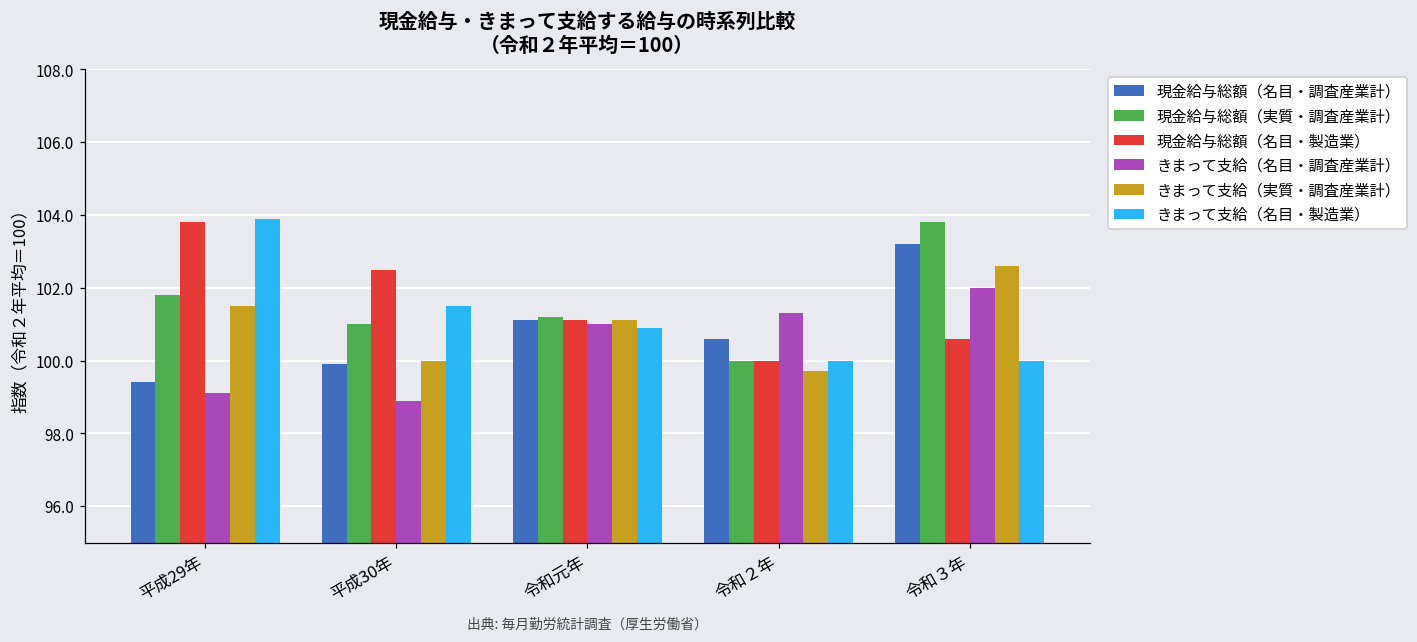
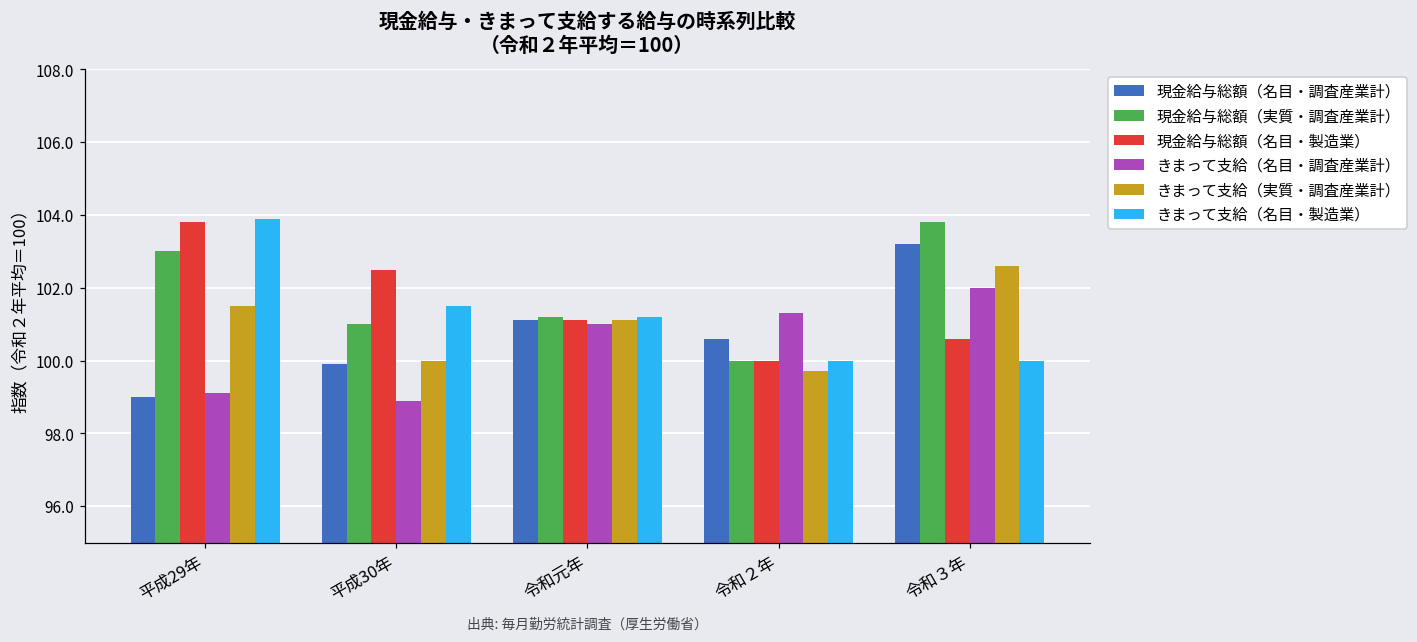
  {
    "現金給与総額（名目・調査産業計）": {
-     "平成29年": 99.4,
+     "平成29年": 99.0,
      "平成30年": 99.9,
      "令和元年": 101.1,
      "令和２年": 100.6,
      "令和３年": 103.2
    },
    "現金給与総額（実質・調査産業計）": {
-     "平成29年": 101.8,
+     "平成29年": 103.0,
      "平成30年": 101.0,
      "令和元年": 101.2,
      "令和２年": 100.0,
      "令和３年": 103.8
    },
    "現金給与総額（名目・製造業）": {
      "平成29年": 103.8,
      "平成30年": 102.5,
      "令和元年": 101.1,
      "令和２年": 100.0,
      "令和３年": 100.6
    },
    "きまって支給（名目・調査産業計）": {
      "平成29年": 99.1,
      "平成30年": 98.9,
      "令和元年": 101.0,
      "令和２年": 101.3,
      "令和３年": 102.0
    },
    "きまって支給（実質・調査産業計）": {
      "平成29年": 101.5,
      "平成30年": 100.0,
      "令和元年": 101.1,
      "令和２年": 99.7,
      "令和３年": 102.6
    },
    "きまって支給（名目・製造業）": {
      "平成29年": 103.9,
      "平成30年": 101.5,
-     "令和元年": 100.9,
+     "令和元年": 101.2,
      "令和２年": 100.0,
      "令和３年": 100.0
    }
  }
